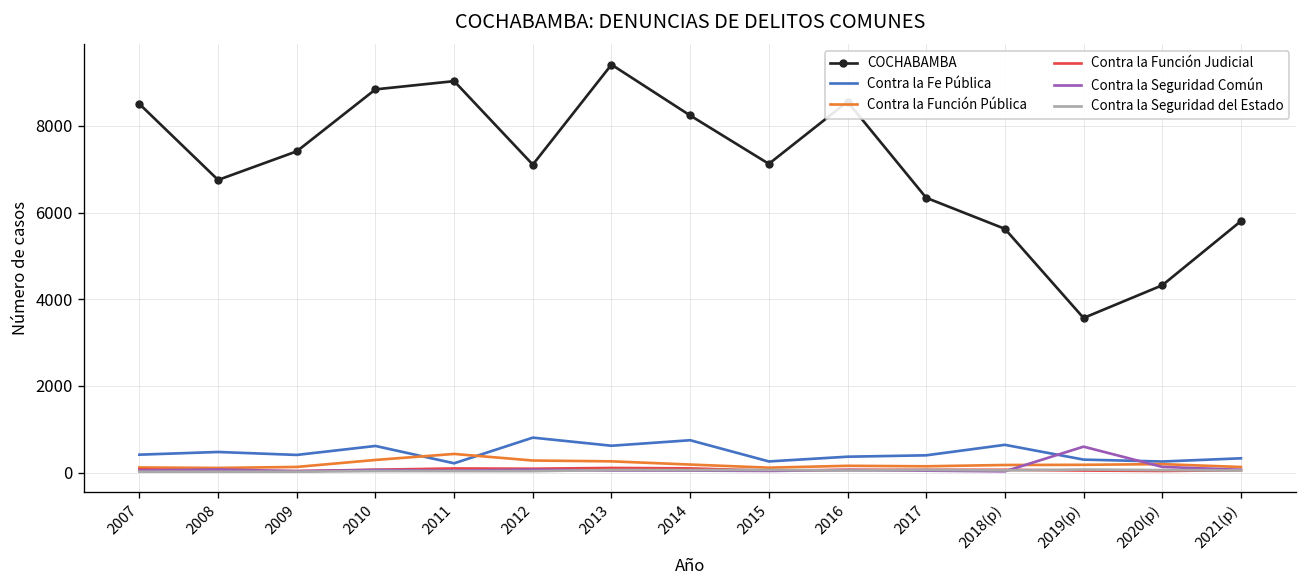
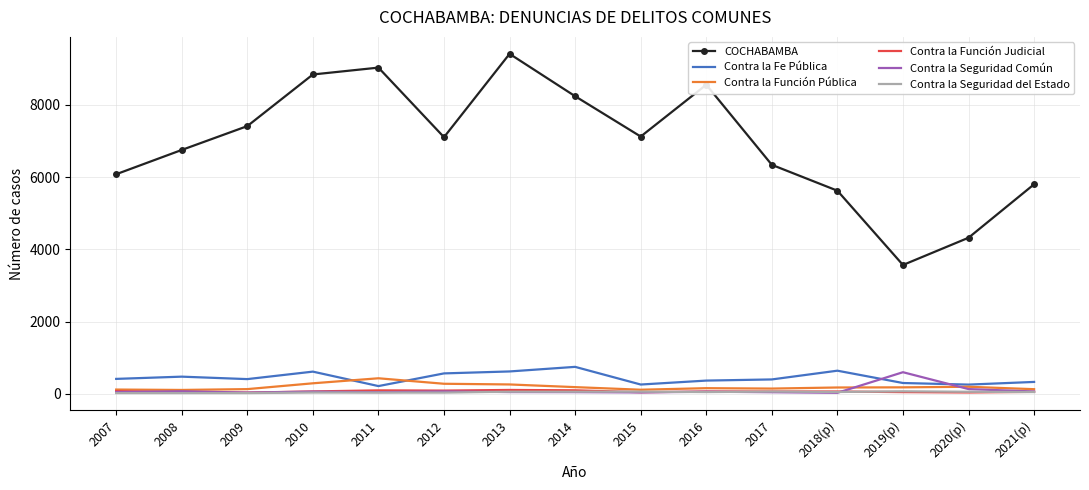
  {
    "COCHABAMBA": {
-     "2007": 8500,
+     "2007": 6100,
      "2008": 6800,
      "2009": 7400,
      "2010": 8800,
      "2011": 9000,
      "2012": 7100,
      "2013": 9400,
      "2014": 8200,
      "2015": 7100,
      "2017": 6300,
      "2018(p)": 5600,
      "2019(p)": 3600,
      "2020(p)": 4300,
      "2021(p)": 5800
    },
    "Contra la Fe Pública": {
      "2007": 400,
      "2008": 500,
      "2009": 400,
      "2010": 600,
      "2011": 200,
-     "2012": 800,
+     "2012": 600,
      "2013": 600,
      "2014": 700,
      "2015": 300,
      "2016": 400,
      "2017": 400,
      "2018(p)": 600,
      "2019(p)": 300,
      "2021(p)": 300
    },
    "Contra la Seguridad Común": {
      "2019(p)": 600
    }
  }
